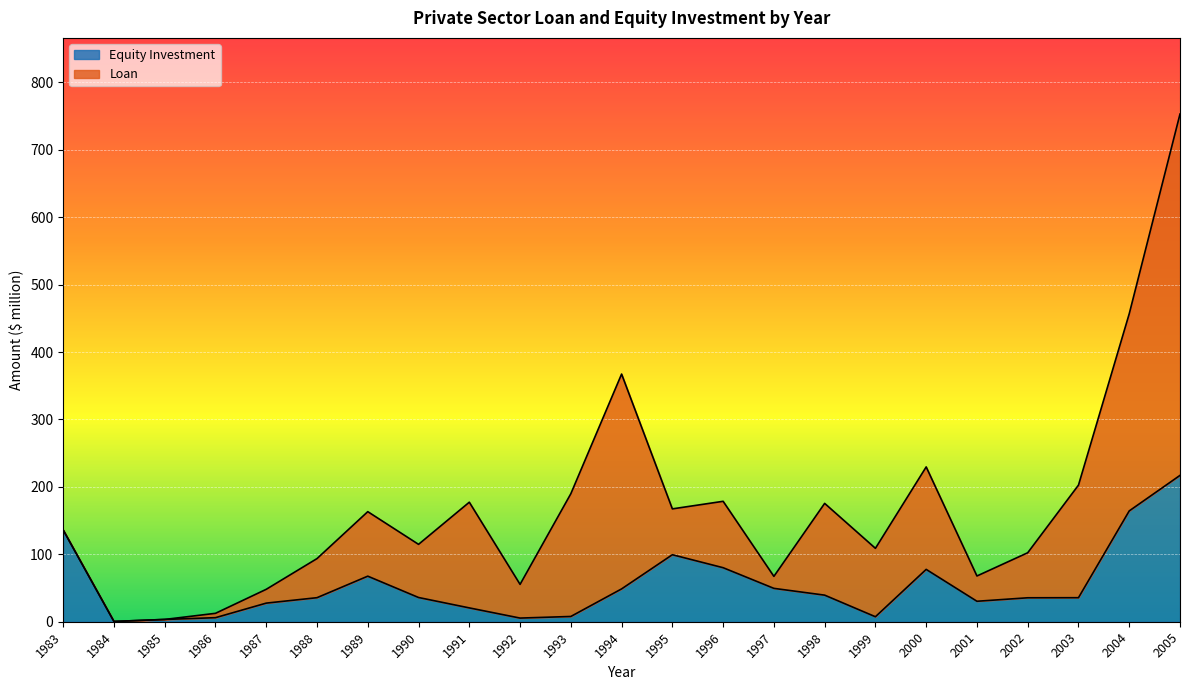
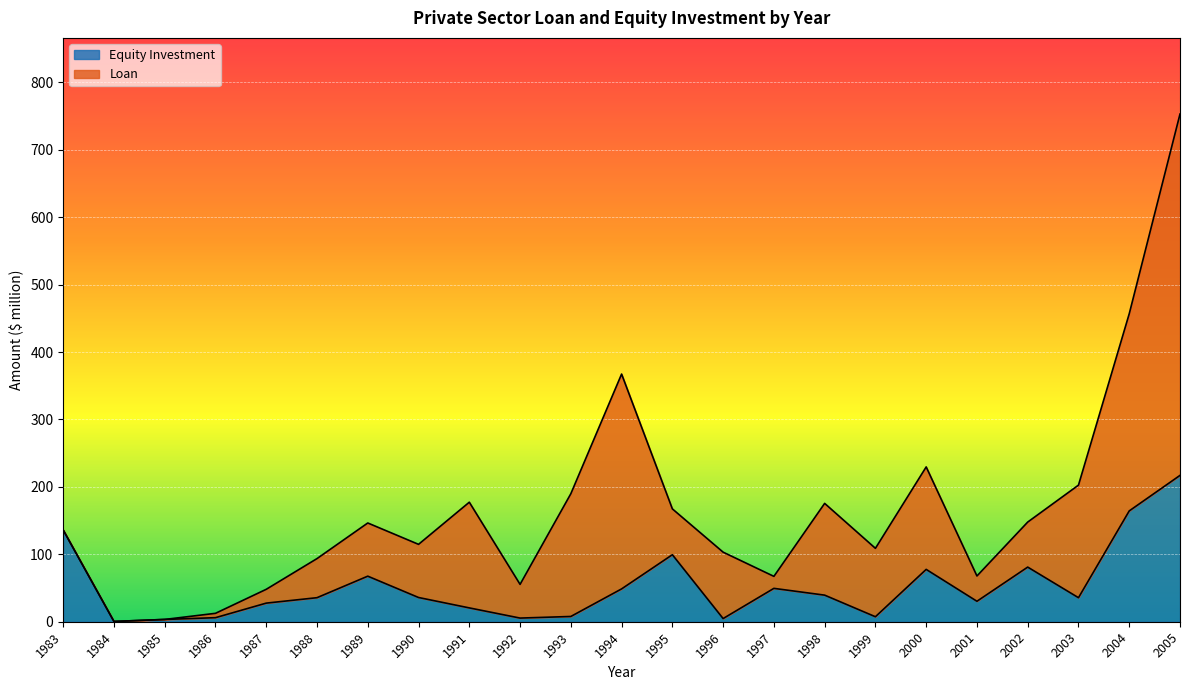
  {
    "Equity Investment": {
      "1986": 10,
      "1987": 30,
      "1988": 40,
      "1989": 70,
      "1990": 40,
      "1991": 20,
      "1992": 10,
      "1993": 10,
      "1994": 50,
      "1995": 100,
-     "1996": 80,
+     "1996": 0,
      "1997": 50,
      "1998": 40,
      "1999": 10,
      "2000": 80,
      "2001": 30,
-     "2002": 40,
+     "2002": 80,
      "2003": 40,
      "2004": 160,
      "2005": 220
    },
    "Loan": {
      "1986": 10,
      "1987": 20,
      "1988": 60,
-     "1989": 100,
+     "1989": 80,
      "1990": 80,
      "1991": 160,
      "1992": 50,
      "1993": 180,
      "1994": 320,
      "1995": 70,
      "1996": 100,
      "1997": 20,
      "1998": 140,
      "1999": 100,
      "2000": 150,
      "2001": 40,
      "2002": 70,
      "2003": 170,
      "2004": 290,
      "2005": 540
    }
  }
